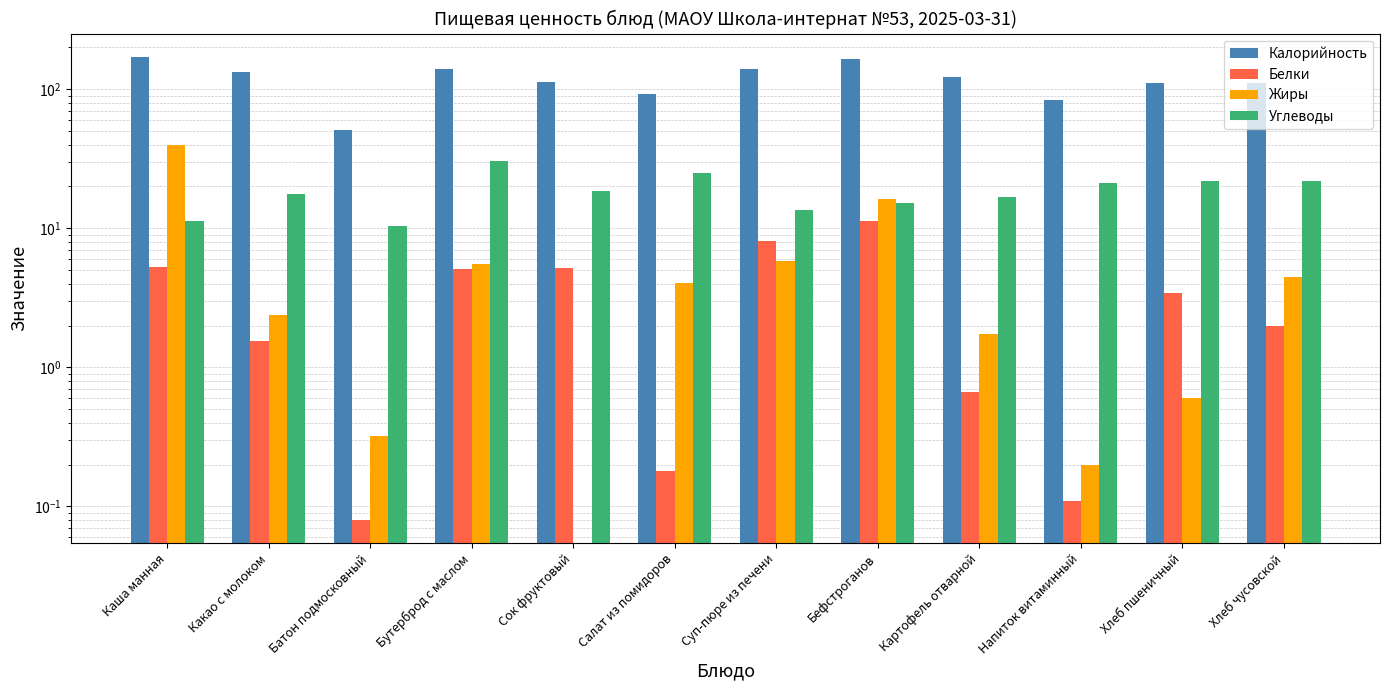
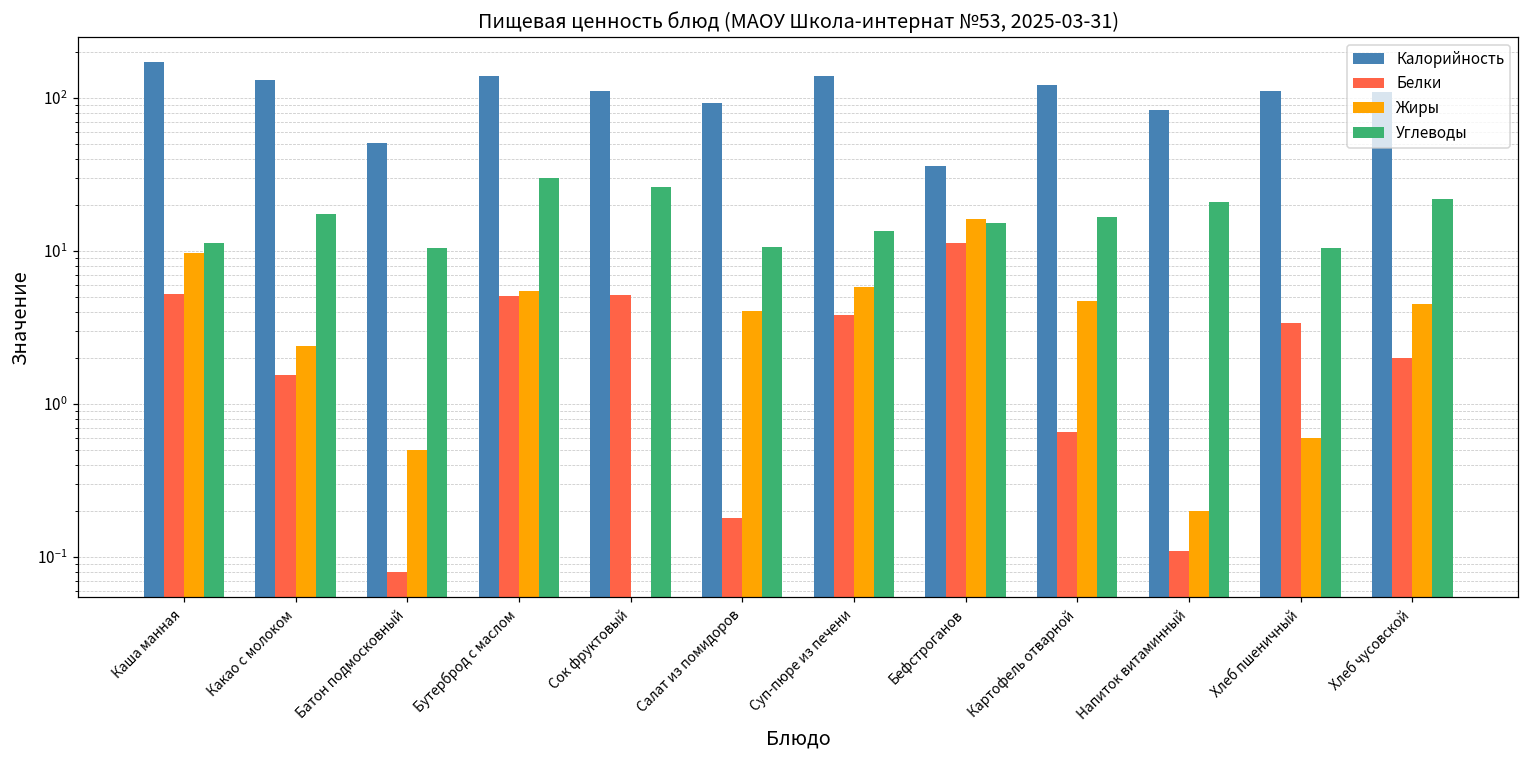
  {
    "Калорийность": {
      "Каша манная": 170,
      "Какао с молоком": 130,
      "Батон подмосковный": 51,
      "Бутерброд с маслом": 140,
      "Сок фруктовый": 110,
      "Салат из помидоров": 90,
      "Суп-пюре из печени": 140,
-     "Бефстроганов": 160,
+     "Бефстроганов": 36,
      "Картофель отварной": 120,
      "Напиток витаминный": 80,
      "Хлеб пшеничный": 110
    },
    "Белки": {
      "Каша манная": 5.2,
      "Какао с молоком": 1.5,
      "Батон подмосковный": 0.08,
      "Бутерброд с маслом": 5.1,
      "Сок фруктовый": 5.2,
      "Салат из помидоров": 0.18,
-     "Суп-пюре из печени": 8,
+     "Суп-пюре из печени": 3.8,
      "Бефстроганов": 11,
      "Картофель отварной": 0.7,
      "Напиток витаминный": 0.11,
      "Хлеб пшеничный": 3.4,
      "Хлеб чусовской": 2.0
    },
    "Жиры": {
-     "Каша манная": 40,
+     "Каша манная": 10,
      "Какао с молоком": 2.4,
-     "Батон подмосковный": 0.32,
+     "Батон подмосковный": 0.50,
      "Бутерброд с маслом": 5.5,
      "Салат из помидоров": 4.0,
      "Суп-пюре из печени": 5.8,
      "Бефстроганов": 16,
-     "Картофель отварной": 1.7,
+     "Картофель отварной": 4.7,
      "Напиток витаминный": 0.20,
      "Хлеб пшеничный": 0.60,
      "Хлеб чусовской": 4.5
    },
    "Углеводы": {
      "Каша манная": 11,
      "Какао с молоком": 18,
      "Батон подмосковный": 10,
      "Бутерброд с маслом": 30,
-     "Сок фруктовый": 19,
-     "Салат из помидоров": 25,
+     "Сок фруктовый": 26,
+     "Салат из помидоров": 11,
      "Суп-пюре из печени": 14,
      "Бефстроганов": 15,
      "Картофель отварной": 17,
      "Напиток витаминный": 21,
-     "Хлеб пшеничный": 22,
+     "Хлеб пшеничный": 10,
      "Хлеб чусовской": 22
    }
  }
